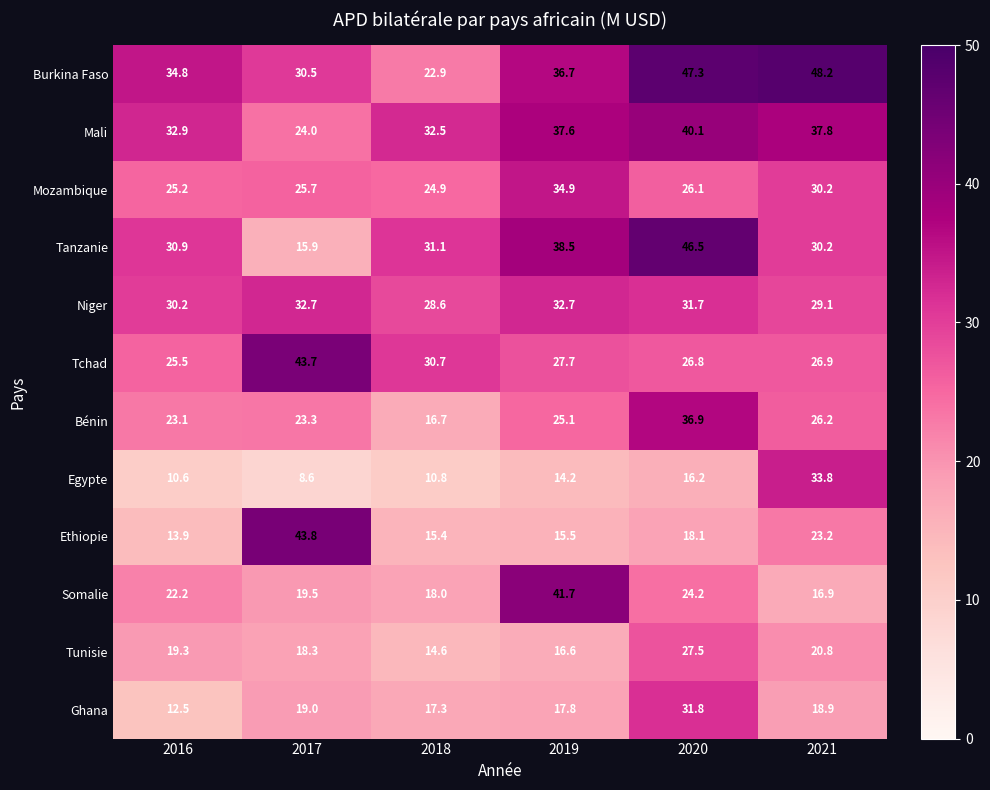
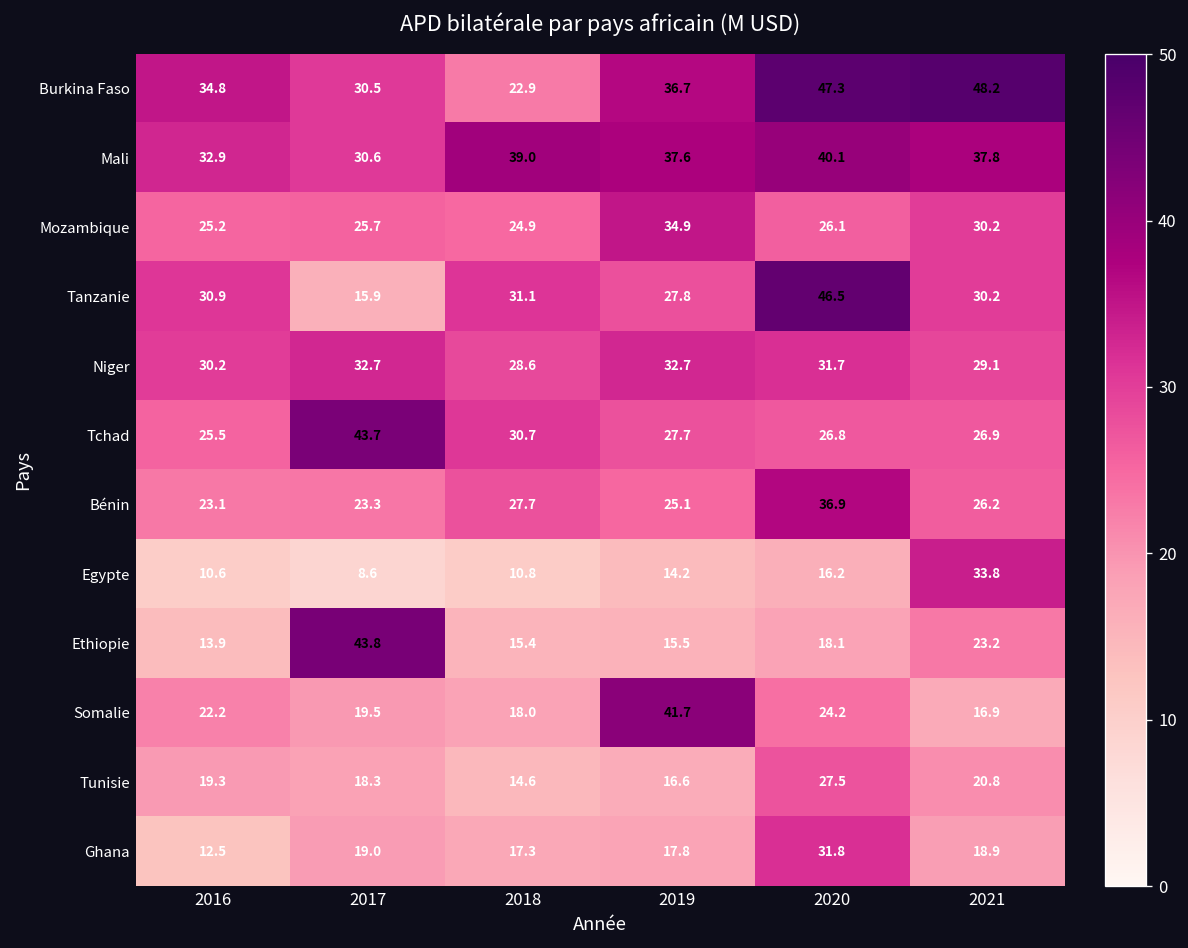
  {
    "Burkina Faso": {
      "2016": 34.8,
      "2017": 30.5,
      "2018": 22.9,
      "2019": 36.7,
      "2020": 47.3,
      "2021": 48.2
    },
    "Mali": {
      "2016": 32.9,
-     "2017": 24.0,
-     "2018": 32.5,
+     "2017": 30.6,
+     "2018": 39.0,
      "2019": 37.6,
      "2020": 40.1,
      "2021": 37.8
    },
    "Mozambique": {
      "2016": 25.2,
      "2017": 25.7,
      "2018": 24.9,
      "2019": 34.9,
      "2020": 26.1,
      "2021": 30.2
    },
    "Tanzanie": {
      "2016": 30.9,
      "2017": 15.9,
      "2018": 31.1,
-     "2019": 38.5,
+     "2019": 27.8,
      "2020": 46.5,
      "2021": 30.2
    },
    "Niger": {
      "2016": 30.2,
      "2017": 32.7,
      "2018": 28.6,
      "2019": 32.7,
      "2020": 31.7,
      "2021": 29.1
    },
    "Tchad": {
      "2016": 25.5,
      "2017": 43.7,
      "2018": 30.7,
      "2019": 27.7,
      "2020": 26.8,
      "2021": 26.9
    },
    "Bénin": {
      "2016": 23.1,
      "2017": 23.3,
-     "2018": 16.7,
+     "2018": 27.7,
      "2019": 25.1,
      "2020": 36.9,
      "2021": 26.2
    },
    "Egypte": {
      "2016": 10.6,
      "2018": 10.8,
      "2019": 14.2,
      "2020": 16.2,
      "2021": 33.8
    },
    "Ethiopie": {
      "2016": 13.9,
      "2017": 43.8,
      "2018": 15.4,
      "2019": 15.5,
      "2020": 18.1,
      "2021": 23.2
    },
    "Somalie": {
      "2016": 22.2,
      "2017": 19.5,
      "2018": 18.0,
      "2019": 41.7,
      "2020": 24.2,
      "2021": 16.9
    },
    "Tunisie": {
      "2016": 19.3,
      "2017": 18.3,
      "2018": 14.6,
      "2019": 16.6,
      "2020": 27.5,
      "2021": 20.8
    },
    "Ghana": {
      "2016": 12.5,
      "2017": 19.0,
      "2018": 17.3,
      "2019": 17.8,
      "2020": 31.8,
      "2021": 18.9
    }
  }
